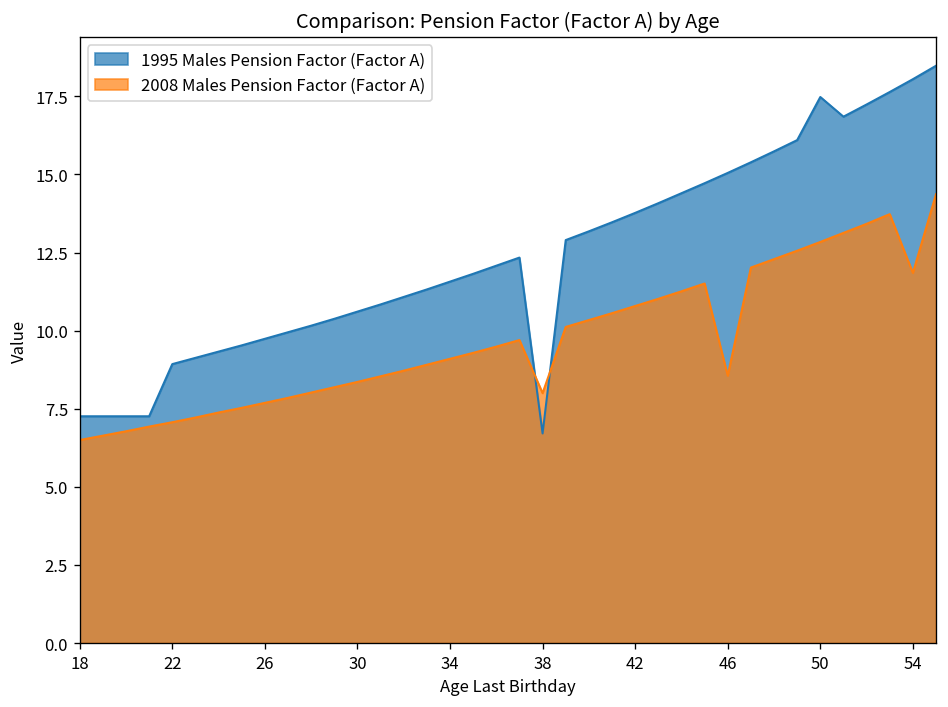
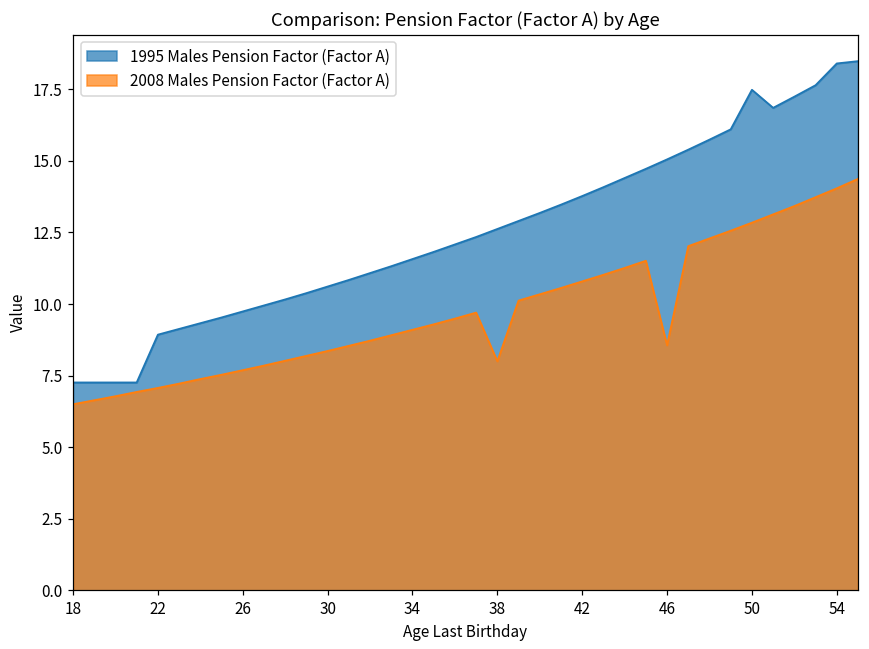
  {
    "1995 Males Pension Factor (Factor A)": {
-     "38": 6.7,
+     "38": 12.6,
      "42": 13.8,
      "46": 15.1,
      "50": 17.5,
-     "54": 18.1
+     "54": 18.4
    },
    "2008 Males Pension Factor (Factor A)": {
      "38": 8.0,
      "42": 10.8,
      "46": 8.6,
      "50": 12.8,
-     "54": 11.9
+     "54": 14.0
    }
  }
